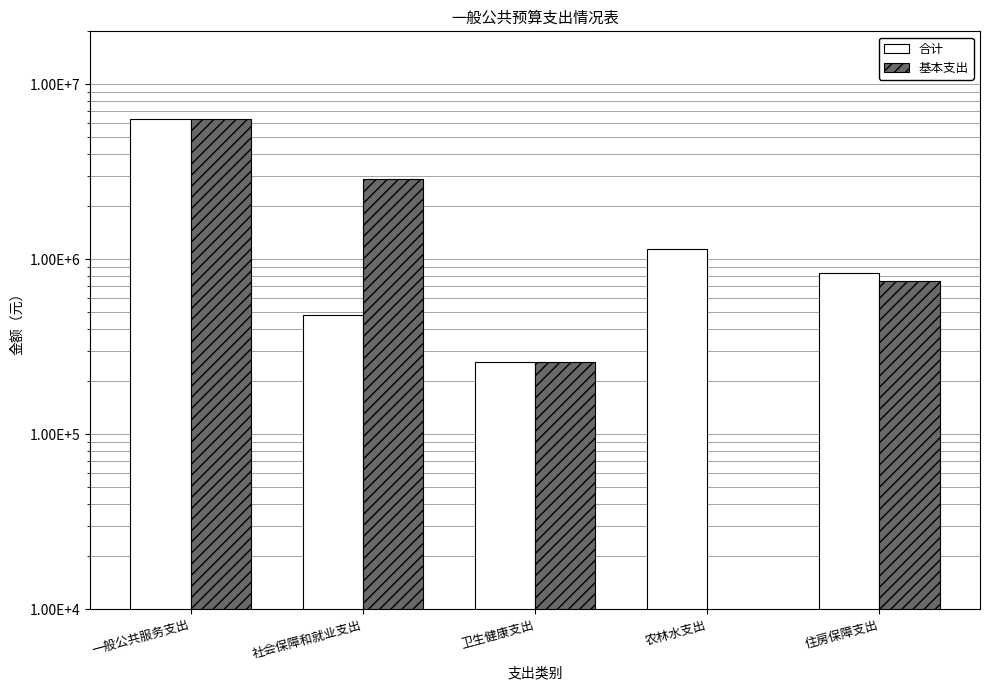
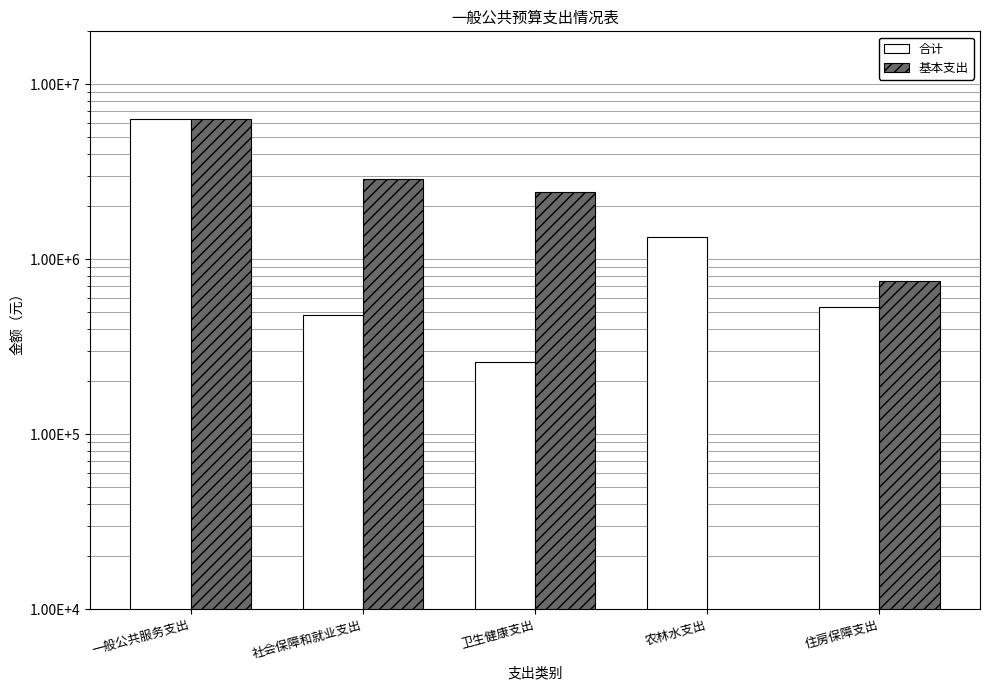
  {
    "合计": {
      "一般公共服务支出": 6300000,
      "社会保障和就业支出": 480000,
      "卫生健康支出": 260000,
-     "农林水支出": 1100000,
-     "住房保障支出": 800000
+     "农林水支出": 1300000,
+     "住房保障支出": 540000
    },
    "基本支出": {
      "一般公共服务支出": 6300000,
      "社会保障和就业支出": 2900000,
-     "卫生健康支出": 260000,
+     "卫生健康支出": 2400000,
      "住房保障支出": 750000
    }
  }
